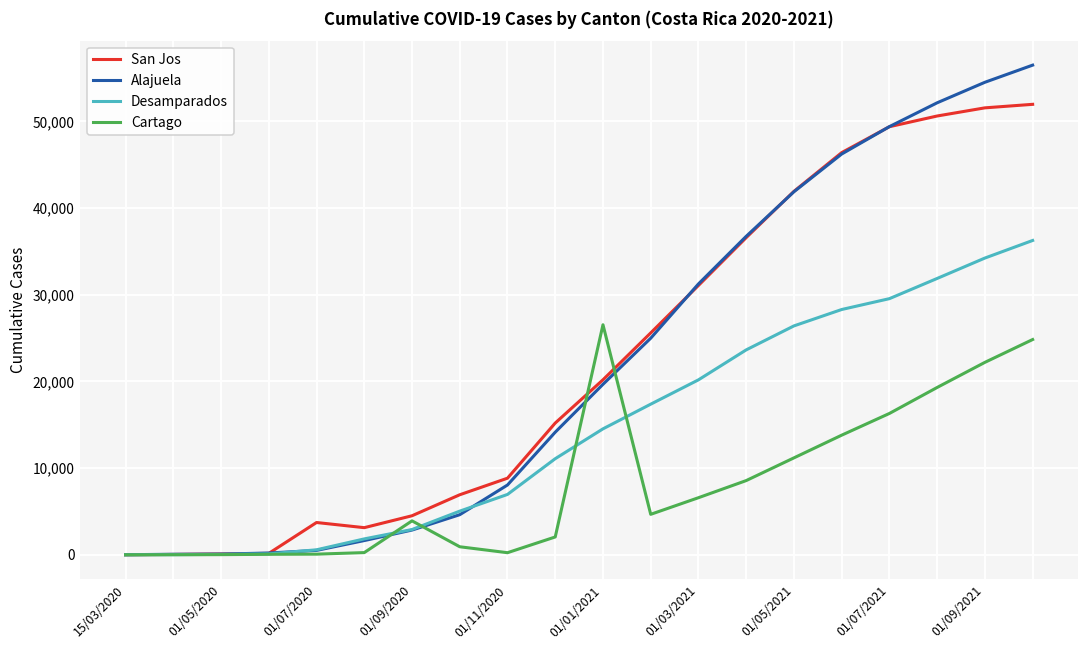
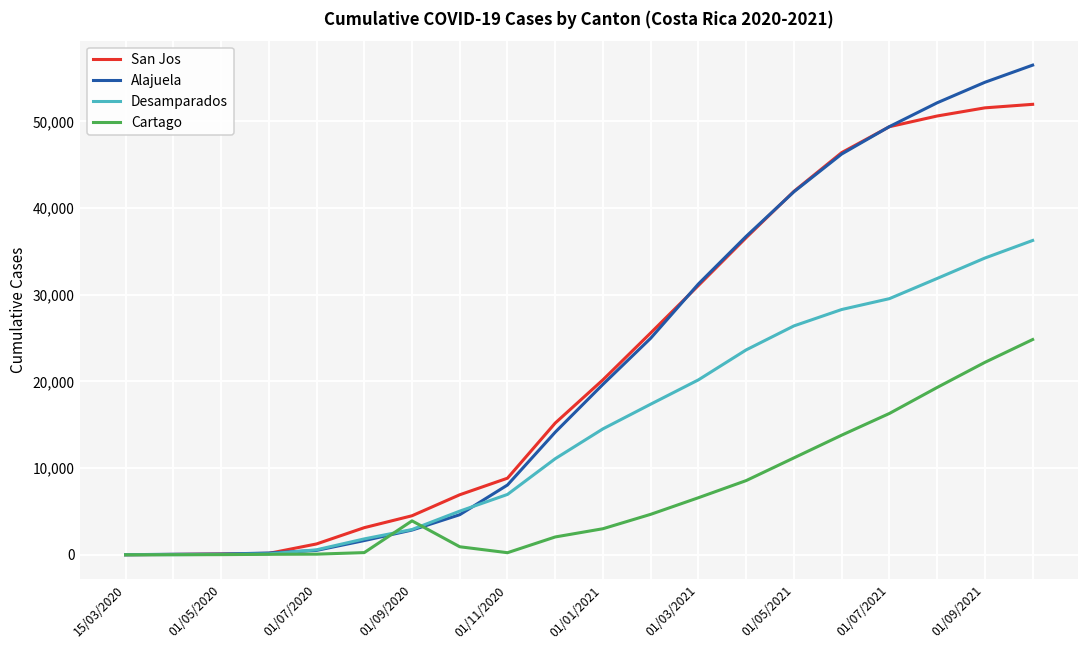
  {
    "San Jos": {
-     "01/07/2020": "4,000",
+     "01/07/2020": "1,000",
      "01/09/2020": "5,000",
      "01/11/2020": "9,000",
      "01/01/2021": "20,000",
      "01/09/2021": "52,000"
    },
    "Alajuela": {
      "01/11/2020": "8,000",
      "01/01/2021": "20,000",
      "01/09/2021": "55,000"
    },
    "Desamparados": {
      "01/11/2020": "7,000",
      "01/01/2021": "15,000",
      "01/03/2021": "20,000",
      "01/05/2021": "26,000",
      "01/07/2021": "30,000",
      "01/09/2021": "34,000"
    },
    "Cartago": {
      "01/07/2020": "0",
      "01/09/2020": "4,000",
      "01/11/2020": "0",
-     "01/01/2021": "27,000",
+     "01/01/2021": "3,000",
      "01/03/2021": "7,000",
      "01/05/2021": "11,000",
      "01/07/2021": "16,000",
      "01/09/2021": "22,000"
    }
  }
